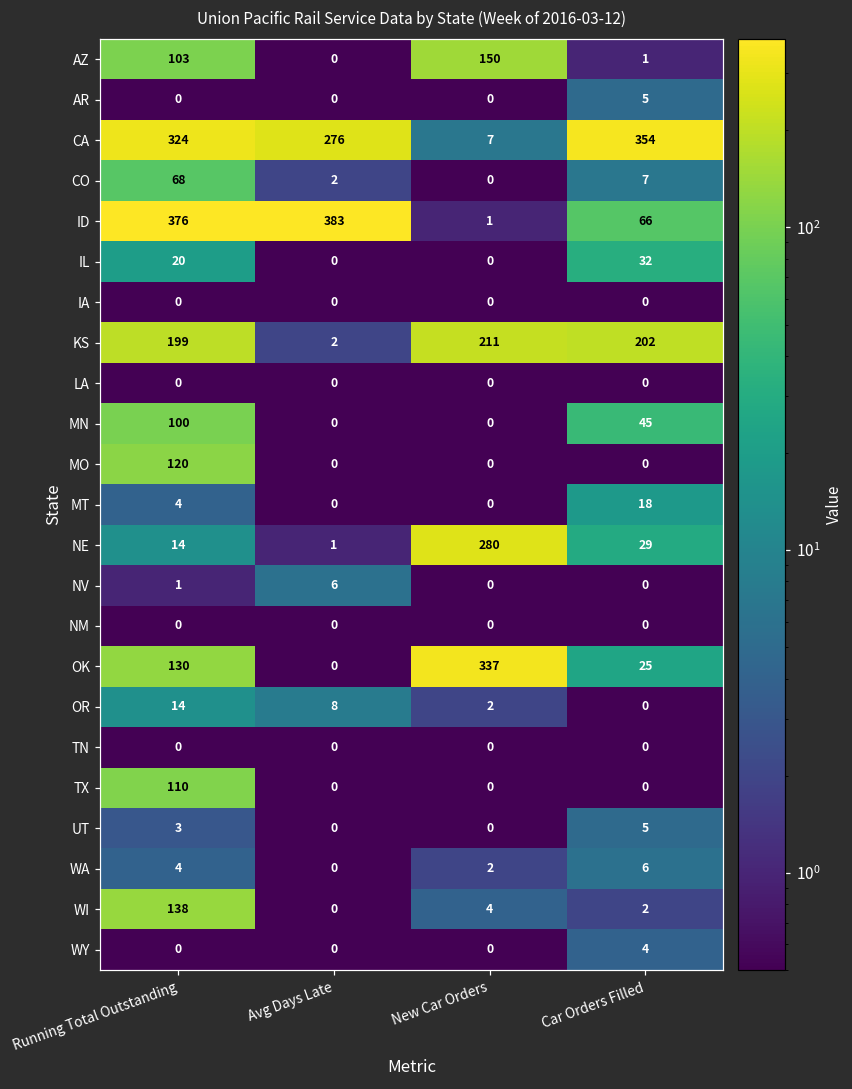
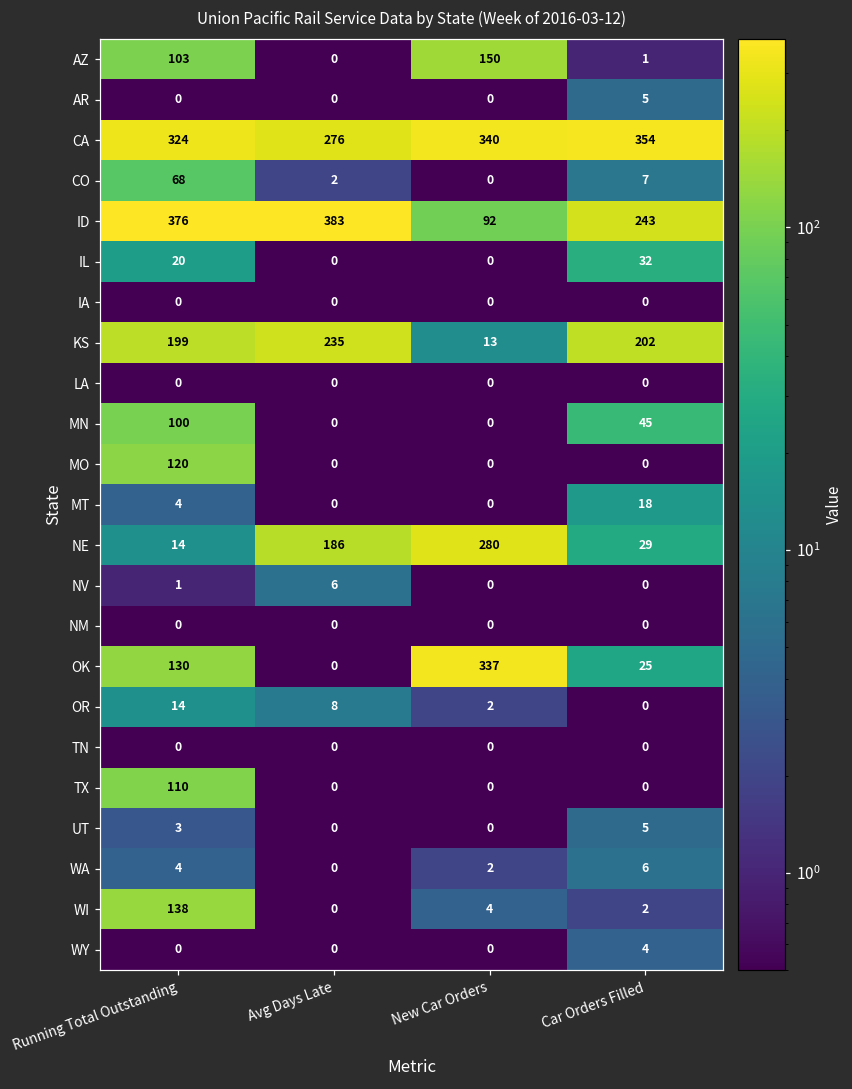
  {
    "AZ": {
      "Running Total Outstanding": 103,
      "Avg Days Late": 0,
      "New Car Orders": 150,
      "Car Orders Filled": 1
    },
    "AR": {
      "Running Total Outstanding": 0,
      "Avg Days Late": 0,
      "New Car Orders": 0,
      "Car Orders Filled": 5
    },
    "CA": {
      "Running Total Outstanding": 324,
      "Avg Days Late": 276,
-     "New Car Orders": 7,
+     "New Car Orders": 340,
      "Car Orders Filled": 354
    },
    "CO": {
      "Running Total Outstanding": 68,
      "Avg Days Late": 2,
      "New Car Orders": 0,
      "Car Orders Filled": 7
    },
    "ID": {
      "Running Total Outstanding": 376,
      "Avg Days Late": 383,
-     "New Car Orders": 1,
-     "Car Orders Filled": 66
+     "New Car Orders": 92,
+     "Car Orders Filled": 243
    },
    "IL": {
      "Running Total Outstanding": 20,
      "Avg Days Late": 0,
      "New Car Orders": 0,
      "Car Orders Filled": 32
    },
    "IA": {
      "Running Total Outstanding": 0,
      "Avg Days Late": 0,
      "New Car Orders": 0,
      "Car Orders Filled": 0
    },
    "KS": {
      "Running Total Outstanding": 199,
-     "Avg Days Late": 2,
-     "New Car Orders": 211,
+     "Avg Days Late": 235,
+     "New Car Orders": 13,
      "Car Orders Filled": 202
    },
    "LA": {
      "Running Total Outstanding": 0,
      "Avg Days Late": 0,
      "New Car Orders": 0,
      "Car Orders Filled": 0
    },
    "MN": {
      "Running Total Outstanding": 100,
      "Avg Days Late": 0,
      "New Car Orders": 0,
      "Car Orders Filled": 45
    },
    "MO": {
      "Running Total Outstanding": 120,
      "Avg Days Late": 0,
      "New Car Orders": 0,
      "Car Orders Filled": 0
    },
    "MT": {
      "Running Total Outstanding": 4,
      "Avg Days Late": 0,
      "New Car Orders": 0,
      "Car Orders Filled": 18
    },
    "NE": {
      "Running Total Outstanding": 14,
-     "Avg Days Late": 1,
+     "Avg Days Late": 186,
      "New Car Orders": 280,
      "Car Orders Filled": 29
    },
    "NV": {
      "Running Total Outstanding": 1,
      "Avg Days Late": 6,
      "New Car Orders": 0,
      "Car Orders Filled": 0
    },
    "NM": {
      "Running Total Outstanding": 0,
      "Avg Days Late": 0,
      "New Car Orders": 0,
      "Car Orders Filled": 0
    },
    "OK": {
      "Running Total Outstanding": 130,
      "Avg Days Late": 0,
      "New Car Orders": 337,
      "Car Orders Filled": 25
    },
    "OR": {
      "Running Total Outstanding": 14,
      "Avg Days Late": 8,
      "New Car Orders": 2,
      "Car Orders Filled": 0
    },
    "TN": {
      "Running Total Outstanding": 0,
      "Avg Days Late": 0,
      "New Car Orders": 0,
      "Car Orders Filled": 0
    },
    "TX": {
      "Running Total Outstanding": 110,
      "Avg Days Late": 0,
      "New Car Orders": 0,
      "Car Orders Filled": 0
    },
    "UT": {
      "Running Total Outstanding": 3,
      "Avg Days Late": 0,
      "New Car Orders": 0,
      "Car Orders Filled": 5
    },
    "WA": {
      "Running Total Outstanding": 4,
      "Avg Days Late": 0,
      "New Car Orders": 2,
      "Car Orders Filled": 6
    },
    "WI": {
      "Running Total Outstanding": 138,
      "Avg Days Late": 0,
      "New Car Orders": 4,
      "Car Orders Filled": 2
    },
    "WY": {
      "Running Total Outstanding": 0,
      "Avg Days Late": 0,
      "New Car Orders": 0,
      "Car Orders Filled": 4
    }
  }
